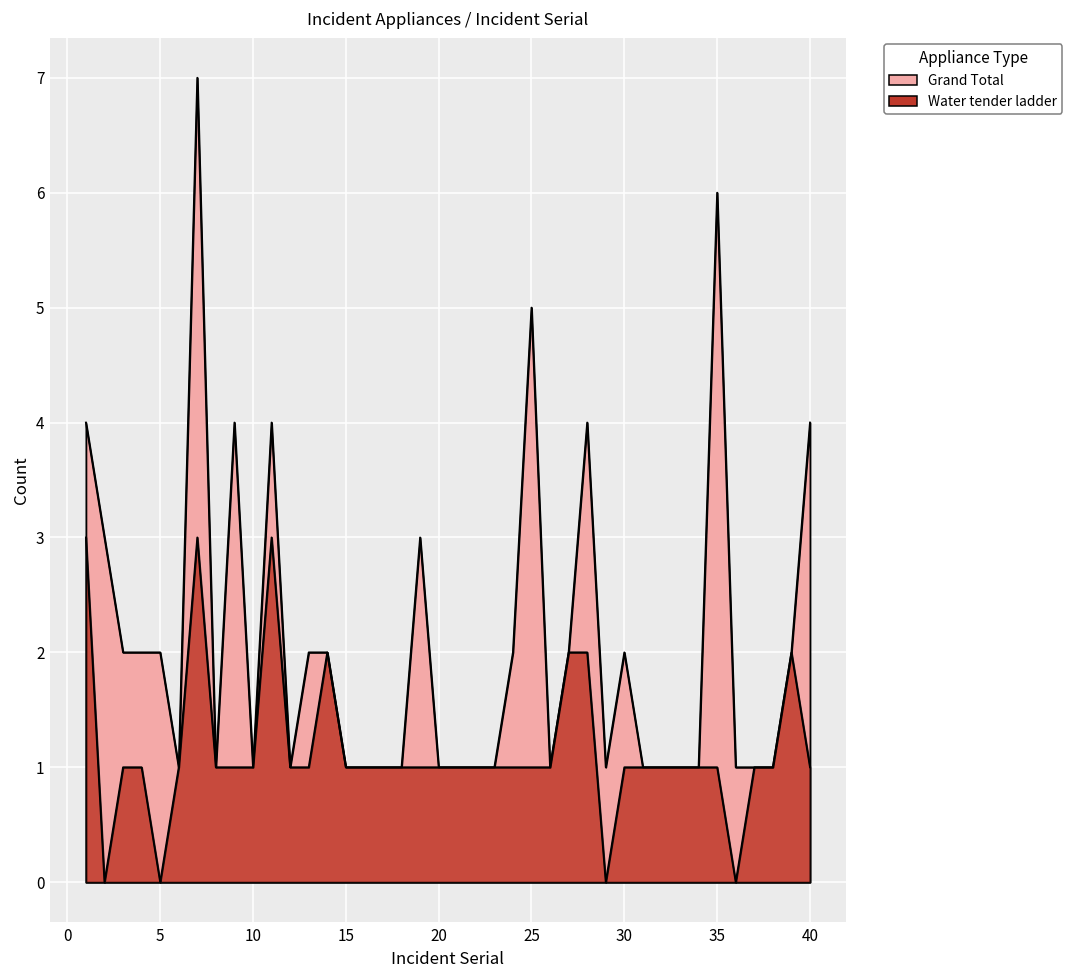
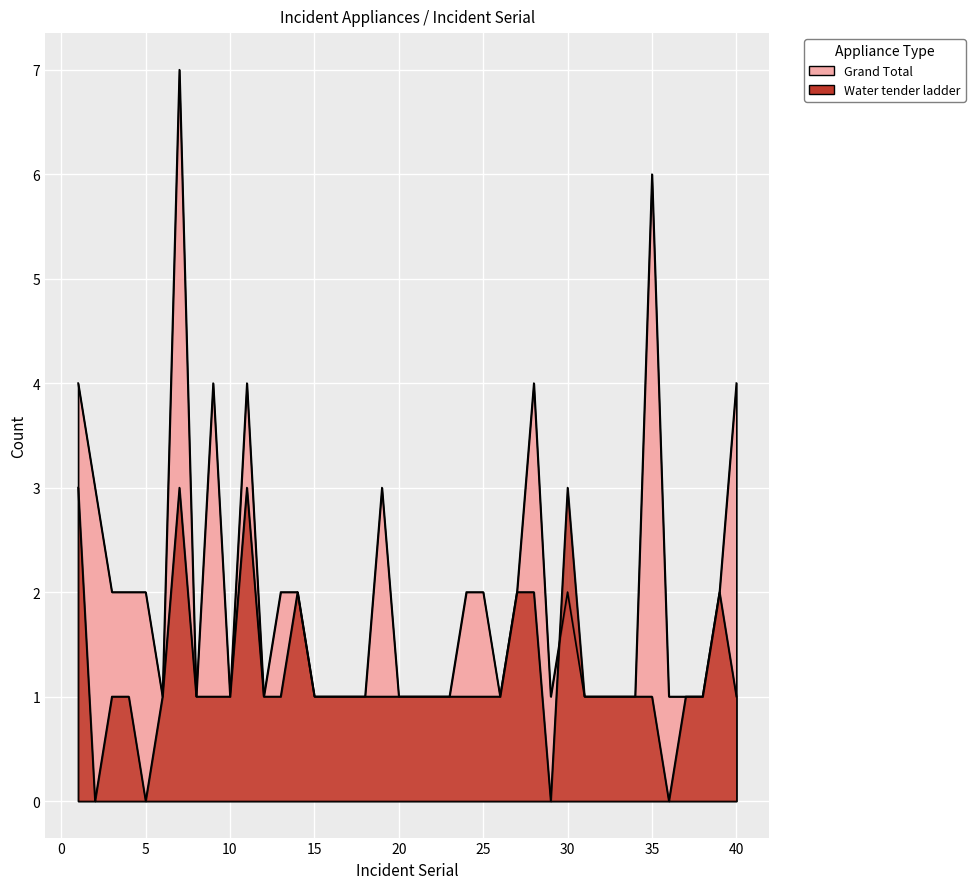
  {
    "Grand Total": {
      "5": 2,
-     "25": 5,
+     "25": 2,
      "30": 2,
      "35": 6,
      "40": 4
    },
    "Water tender ladder": {
      "5": 0,
      "25": 1,
-     "30": 1,
+     "30": 3,
      "35": 1,
      "40": 1
    }
  }
